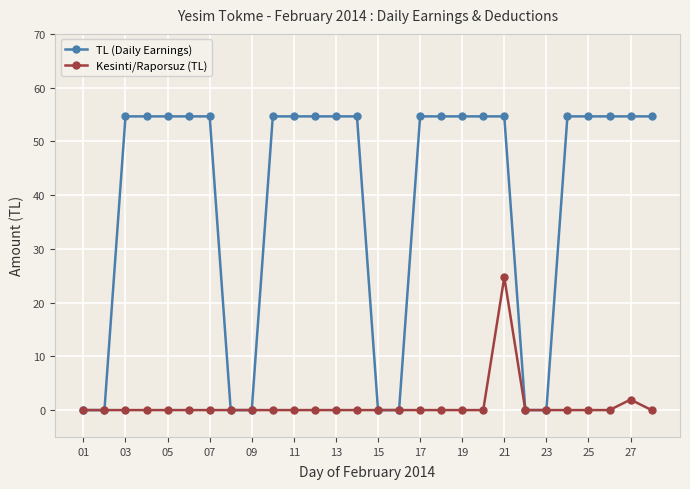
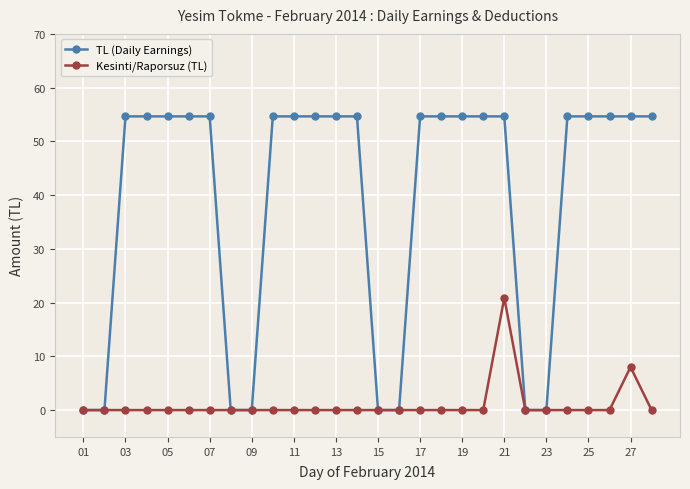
  {
    "TL (Daily Earnings)": {
      "03": 55,
      "05": 55,
      "07": 55,
      "11": 55,
      "13": 55,
      "17": 55,
      "19": 55,
      "21": 55,
      "25": 55,
      "27": 55
    },
    "Kesinti/Raporsuz (TL)": {
      "03": 0,
      "05": 0,
      "07": 0,
      "11": 0,
      "13": 0,
      "17": 0,
      "19": 0,
-     "21": 25,
+     "21": 21,
      "25": 0,
-     "27": 2
+     "27": 8
    }
  }
